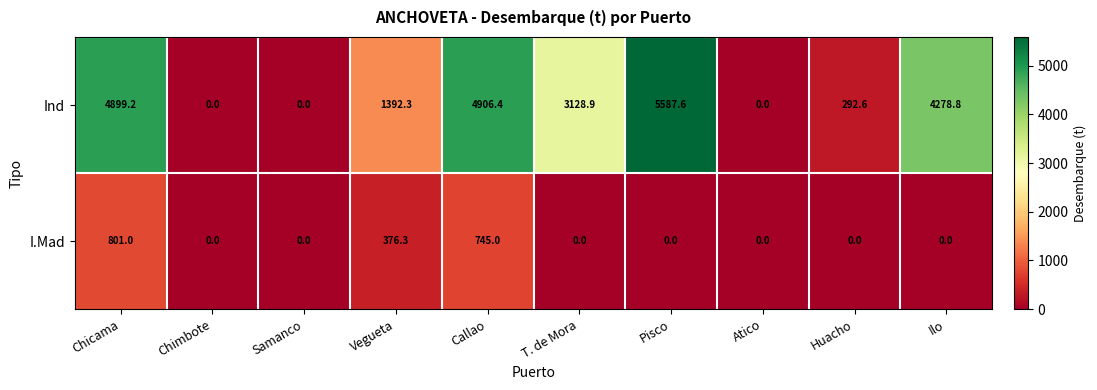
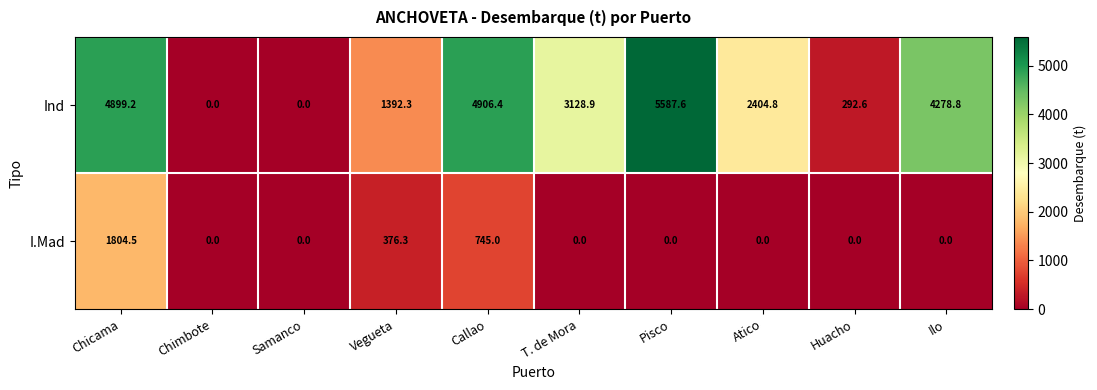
  {
    "Ind": {
      "Chicama": 4899.2,
      "Chimbote": 0.0,
      "Samanco": 0.0,
      "Vegueta": 1392.3,
      "Callao": 4906.4,
      "T. de Mora": 3128.9,
      "Pisco": 5587.6,
-     "Atico": 0.0,
+     "Atico": 2404.8,
      "Huacho": 292.6,
      "Ilo": 4278.8
    },
    "I.Mad": {
-     "Chicama": 801.0,
+     "Chicama": 1804.5,
      "Chimbote": 0.0,
      "Samanco": 0.0,
      "Vegueta": 376.3,
      "Callao": 745.0,
      "T. de Mora": 0.0,
      "Pisco": 0.0,
      "Atico": 0.0,
      "Huacho": 0.0,
      "Ilo": 0.0
    }
  }
